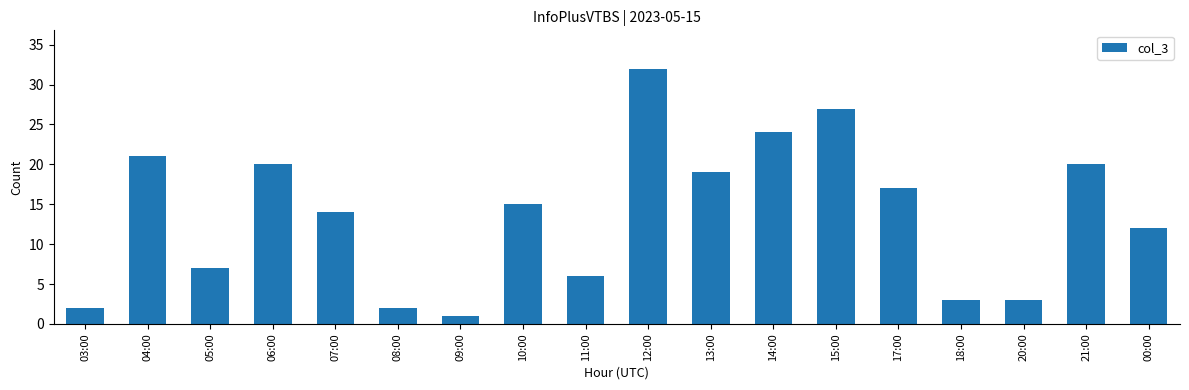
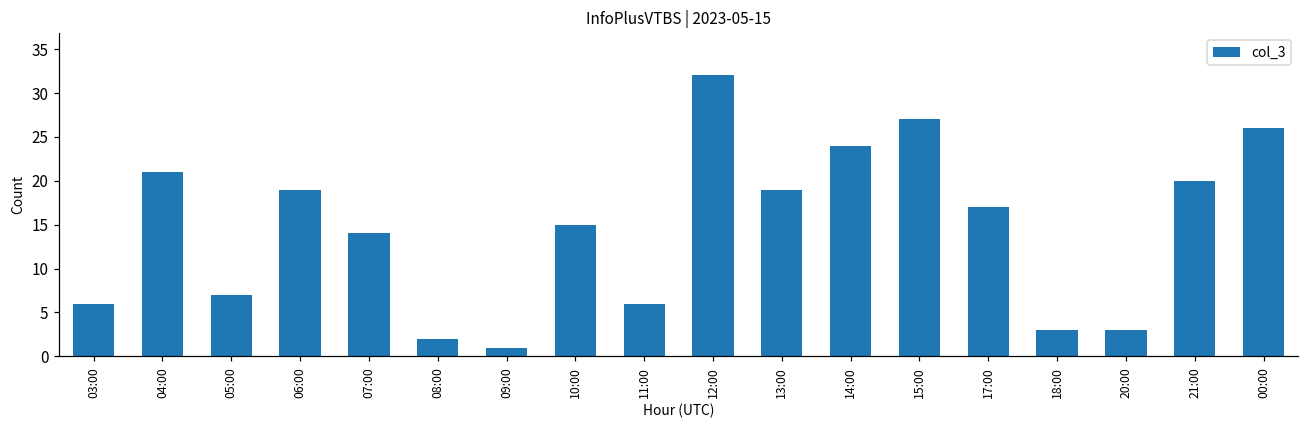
  {
-   "03:00": 2,
+   "03:00": 6,
    "04:00": 21,
    "05:00": 7,
-   "06:00": 20,
+   "06:00": 19,
    "07:00": 14,
    "08:00": 2,
    "09:00": 1,
    "10:00": 15,
    "11:00": 6,
    "12:00": 32,
    "13:00": 19,
    "14:00": 24,
    "15:00": 27,
    "17:00": 17,
    "18:00": 3,
    "20:00": 3,
    "21:00": 20,
-   "00:00": 12
+   "00:00": 26
  }
